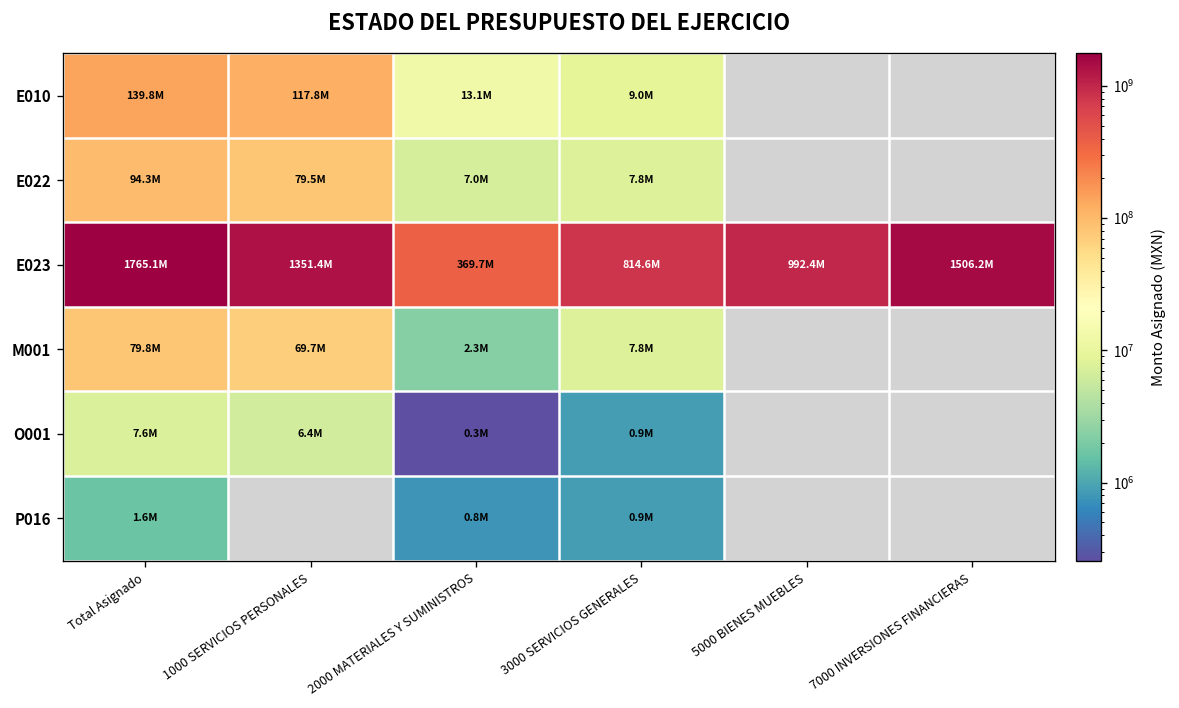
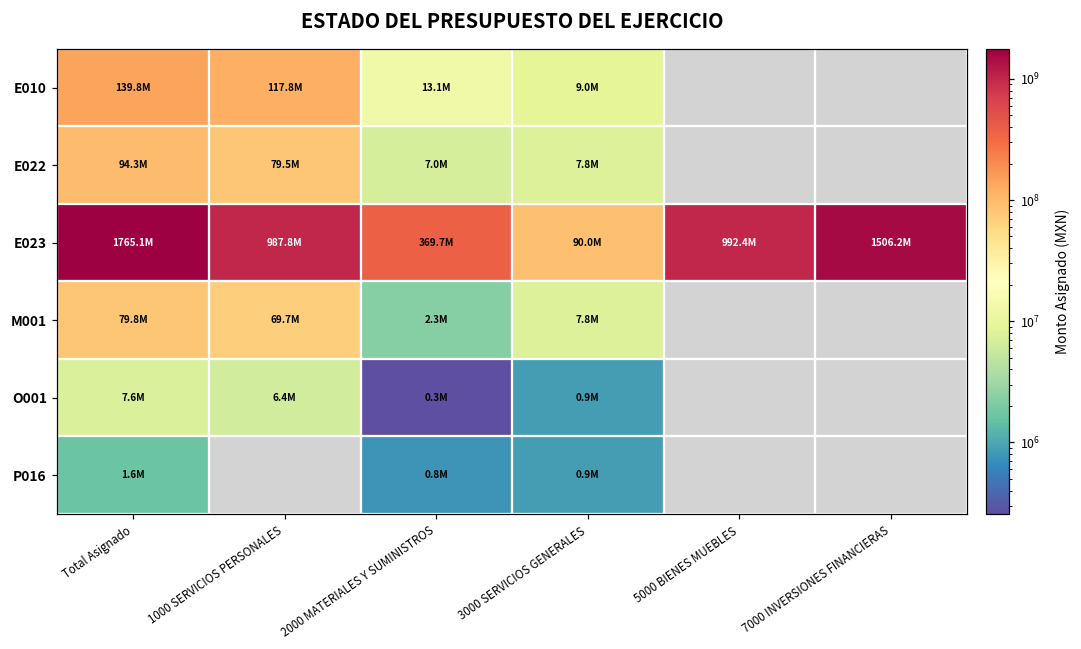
  {
    "E010": {
      "Total Asignado": "139.8M",
      "1000 SERVICIOS PERSONALES": "117.8M",
      "2000 MATERIALES Y SUMINISTROS": "13.1M",
      "3000 SERVICIOS GENERALES": "9.0M"
    },
    "E022": {
      "Total Asignado": "94.3M",
      "1000 SERVICIOS PERSONALES": "79.5M",
      "2000 MATERIALES Y SUMINISTROS": "7.0M",
      "3000 SERVICIOS GENERALES": "7.8M"
    },
    "E023": {
      "Total Asignado": "1765.1M",
-     "1000 SERVICIOS PERSONALES": "1351.4M",
+     "1000 SERVICIOS PERSONALES": "987.8M",
      "2000 MATERIALES Y SUMINISTROS": "369.7M",
-     "3000 SERVICIOS GENERALES": "814.6M",
+     "3000 SERVICIOS GENERALES": "90.0M",
      "5000 BIENES MUEBLES": "992.4M",
      "7000 INVERSIONES FINANCIERAS": "1506.2M"
    },
    "M001": {
      "Total Asignado": "79.8M",
      "1000 SERVICIOS PERSONALES": "69.7M",
      "2000 MATERIALES Y SUMINISTROS": "2.3M",
      "3000 SERVICIOS GENERALES": "7.8M"
    },
    "O001": {
      "Total Asignado": "7.6M",
      "1000 SERVICIOS PERSONALES": "6.4M",
      "2000 MATERIALES Y SUMINISTROS": "0.3M",
      "3000 SERVICIOS GENERALES": "0.9M"
    },
    "P016": {
      "Total Asignado": "1.6M",
      "2000 MATERIALES Y SUMINISTROS": "0.8M",
      "3000 SERVICIOS GENERALES": "0.9M"
    }
  }
